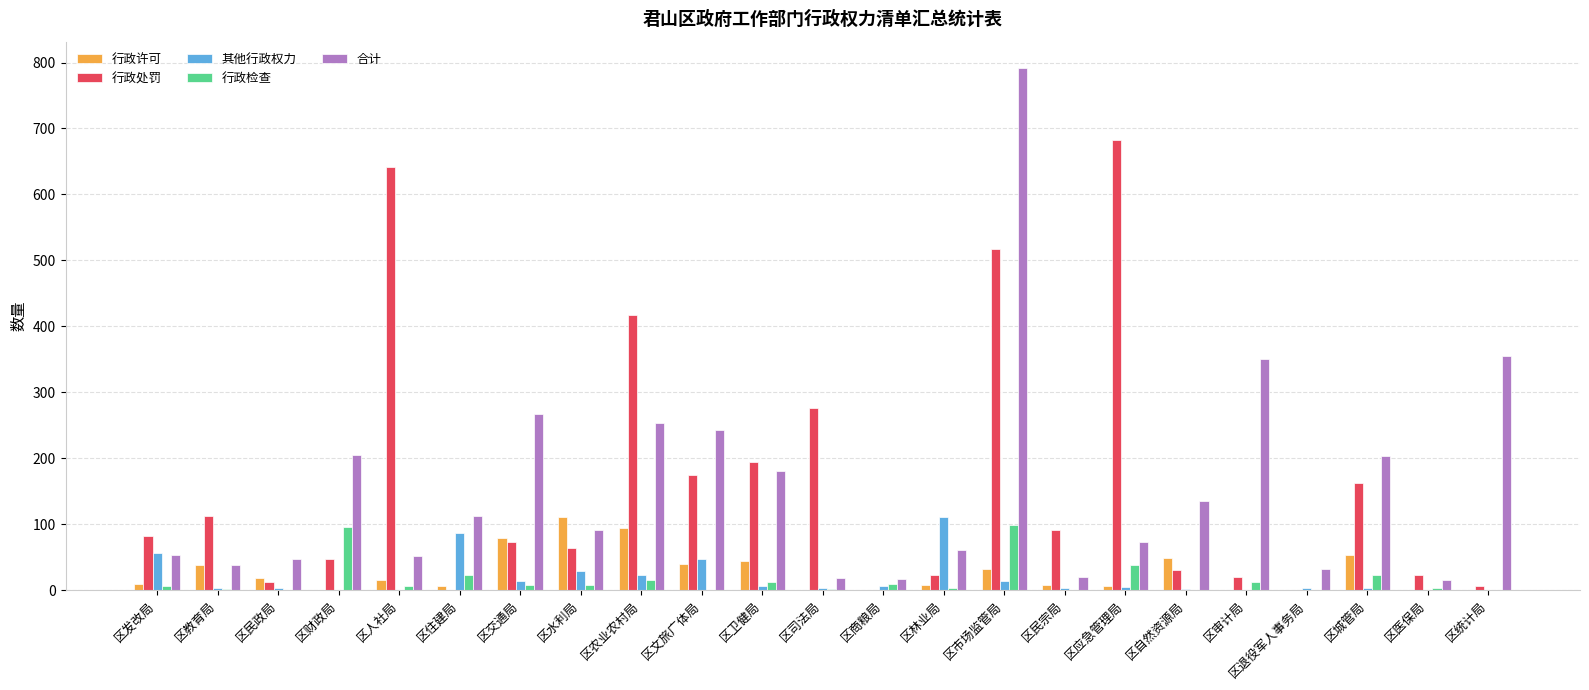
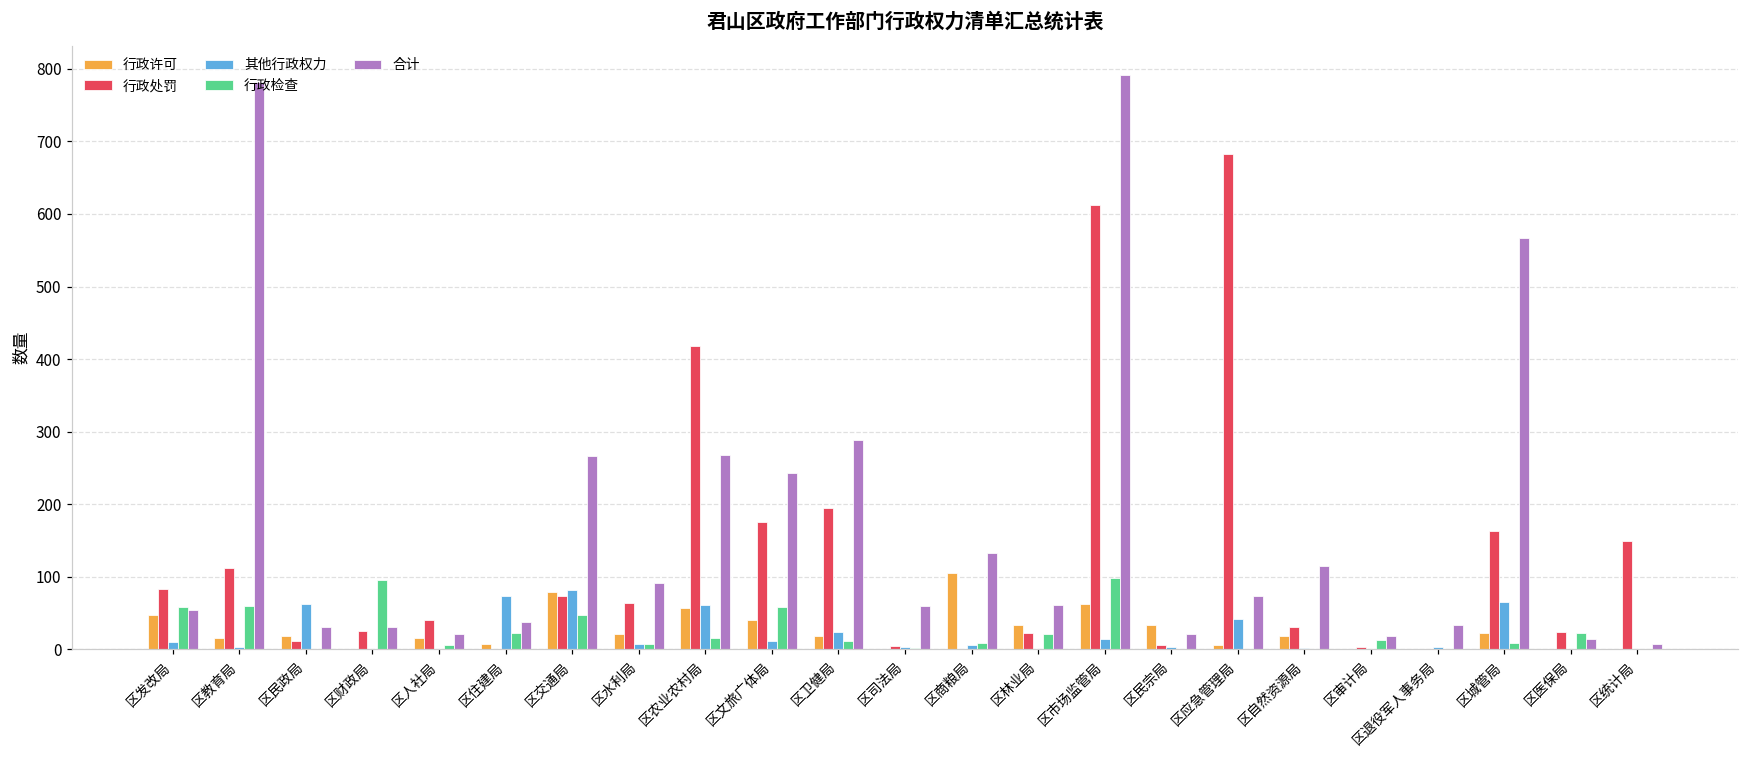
  {
    "行政许可": {
-     "区发改局": 10,
-     "区教育局": 40,
+     "区发改局": 50,
+     "区教育局": 20,
      "区民政局": 20,
      "区人社局": 20,
      "区住建局": 10,
      "区交通局": 80,
-     "区水利局": 110,
-     "区农业农村局": 90,
+     "区水利局": 20,
+     "区农业农村局": 60,
      "区文旅广体局": 40,
-     "区卫健局": 40,
+     "区卫健局": 20,
      "区司法局": 0,
-     "区商粮局": 0,
-     "区林业局": 10,
-     "区市场监管局": 30,
-     "区民宗局": 10,
+     "区商粮局": 110,
+     "区林业局": 30,
+     "区市场监管局": 60,
+     "区民宗局": 30,
      "区应急管理局": 10,
-     "区自然资源局": 50,
+     "区自然资源局": 20,
      "区审计局": 0,
      "区退役军人事务局": 0,
-     "区城管局": 50,
+     "区城管局": 20,
      "区医保局": 0,
      "区统计局": 0
    },
    "行政处罚": {
      "区发改局": 80,
      "区教育局": 110,
      "区民政局": 10,
-     "区财政局": 50,
-     "区人社局": 640,
+     "区财政局": 30,
+     "区人社局": 40,
      "区住建局": 0,
      "区交通局": 70,
      "区水利局": 60,
      "区农业农村局": 420,
      "区文旅广体局": 180,
      "区卫健局": 200,
-     "区司法局": 280,
+     "区司法局": 10,
      "区商粮局": 0,
      "区林业局": 20,
-     "区市场监管局": 520,
-     "区民宗局": 90,
+     "区市场监管局": 610,
+     "区民宗局": 10,
      "区应急管理局": 680,
      "区自然资源局": 30,
-     "区审计局": 20,
+     "区审计局": 0,
      "区退役军人事务局": 0,
      "区城管局": 160,
      "区医保局": 20,
-     "区统计局": 10
+     "区统计局": 150
    },
    "其他行政权力": {
-     "区发改局": 60,
-     "区民政局": 0,
+     "区发改局": 10,
+     "区民政局": 60,
      "区财政局": 0,
      "区人社局": 0,
-     "区住建局": 90,
-     "区交通局": 10,
-     "区水利局": 30,
-     "区农业农村局": 20,
-     "区文旅广体局": 50,
-     "区卫健局": 10,
+     "区住建局": 70,
+     "区交通局": 80,
+     "区水利局": 10,
+     "区农业农村局": 60,
+     "区文旅广体局": 10,
+     "区卫健局": 20,
      "区司法局": 0,
      "区商粮局": 10,
-     "区林业局": 110,
+     "区林业局": 0,
      "区市场监管局": 10,
      "区民宗局": 0,
-     "区应急管理局": 10,
+     "区应急管理局": 40,
      "区审计局": 0,
-     "区城管局": 0,
+     "区城管局": 70,
      "区医保局": 0,
      "区统计局": 0
    },
    "行政检查": {
-     "区发改局": 10,
-     "区教育局": 0,
+     "区发改局": 60,
+     "区教育局": 60,
      "区民政局": 0,
      "区财政局": 100,
      "区人社局": 10,
      "区住建局": 20,
-     "区交通局": 10,
+     "区交通局": 50,
      "区水利局": 10,
      "区农业农村局": 20,
-     "区文旅广体局": 0,
+     "区文旅广体局": 60,
      "区卫健局": 10,
      "区商粮局": 10,
-     "区林业局": 0,
+     "区林业局": 20,
      "区市场监管局": 100,
-     "区应急管理局": 40,
+     "区应急管理局": 0,
      "区自然资源局": 0,
      "区审计局": 10,
      "区退役军人事务局": 0,
-     "区城管局": 20,
-     "区医保局": 0
+     "区城管局": 10,
+     "区医保局": 20
    },
    "合计": {
      "区发改局": 50,
-     "区教育局": 40,
-     "区民政局": 50,
-     "区财政局": 210,
-     "区人社局": 50,
-     "区住建局": 110,
+     "区教育局": 780,
+     "区民政局": 30,
+     "区财政局": 30,
+     "区人社局": 20,
+     "区住建局": 40,
      "区交通局": 270,
      "区水利局": 90,
-     "区农业农村局": 250,
+     "区农业农村局": 270,
      "区文旅广体局": 240,
-     "区卫健局": 180,
-     "区司法局": 20,
-     "区商粮局": 20,
+     "区卫健局": 290,
+     "区司法局": 60,
+     "区商粮局": 130,
      "区林业局": 60,
      "区市场监管局": 790,
      "区民宗局": 20,
      "区应急管理局": 70,
-     "区自然资源局": 140,
-     "区审计局": 350,
+     "区自然资源局": 120,
+     "区审计局": 20,
      "区退役军人事务局": 30,
-     "区城管局": 200,
+     "区城管局": 570,
      "区医保局": 20,
-     "区统计局": 360
+     "区统计局": 10
    }
  }
